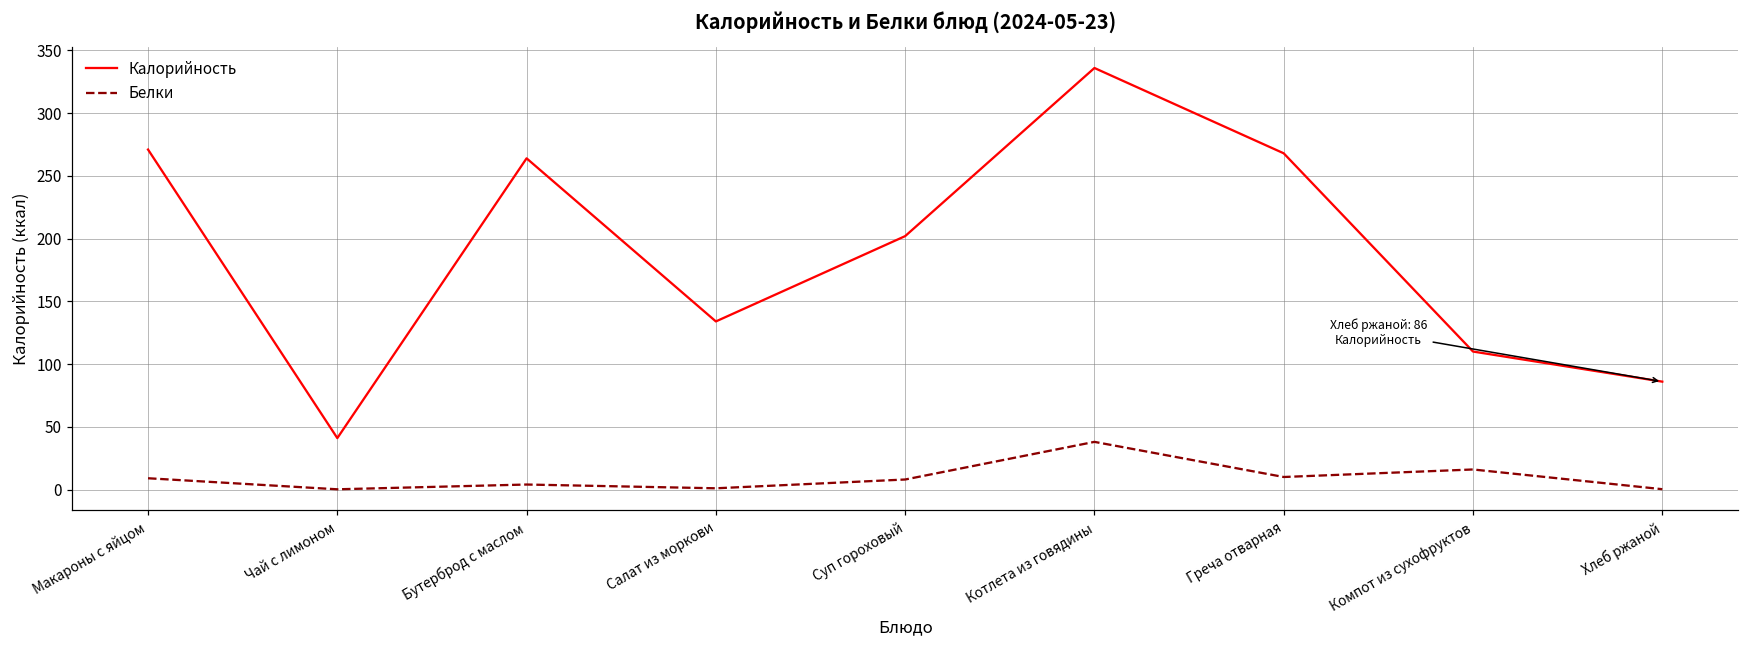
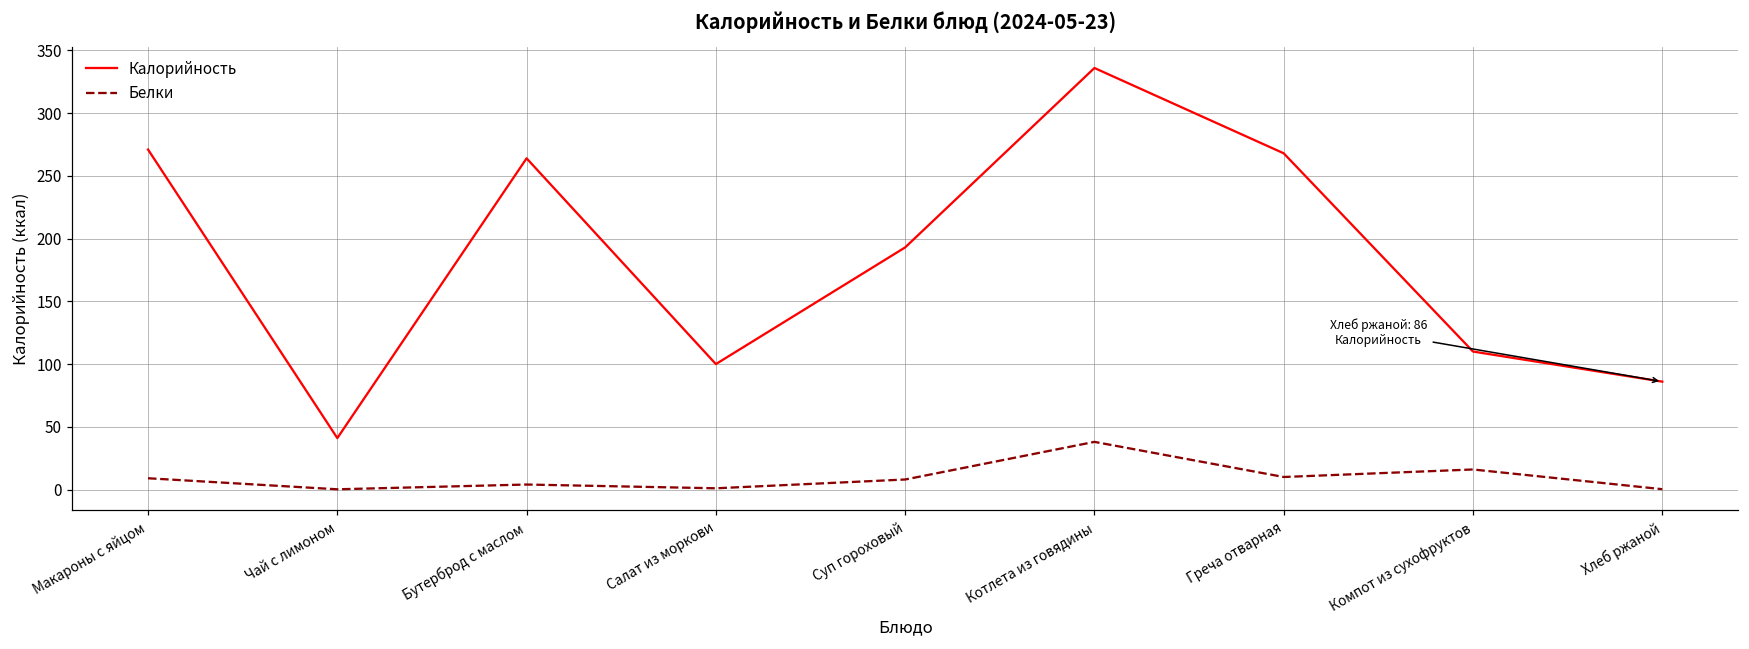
  {
    "Калорийность": {
      "Макароны с яйцом": 271,
      "Чай с лимоном": 41,
      "Бутерброд с маслом": 264,
-     "Салат из моркови": 134,
-     "Суп гороховый": 202,
+     "Салат из моркови": 100,
+     "Суп гороховый": 193,
      "Котлета из говядины": 336,
      "Греча отварная": 268,
      "Хлеб ржаной": 86
    },
    "Белки": {
      "Макароны с яйцом": 9,
      "Чай с лимоном": 0,
      "Бутерброд с маслом": 4,
      "Салат из моркови": 1,
      "Суп гороховый": 8,
      "Котлета из говядины": 38,
      "Греча отварная": 10,
      "Компот из сухофруктов": 16,
      "Хлеб ржаной": 0
    }
  }
